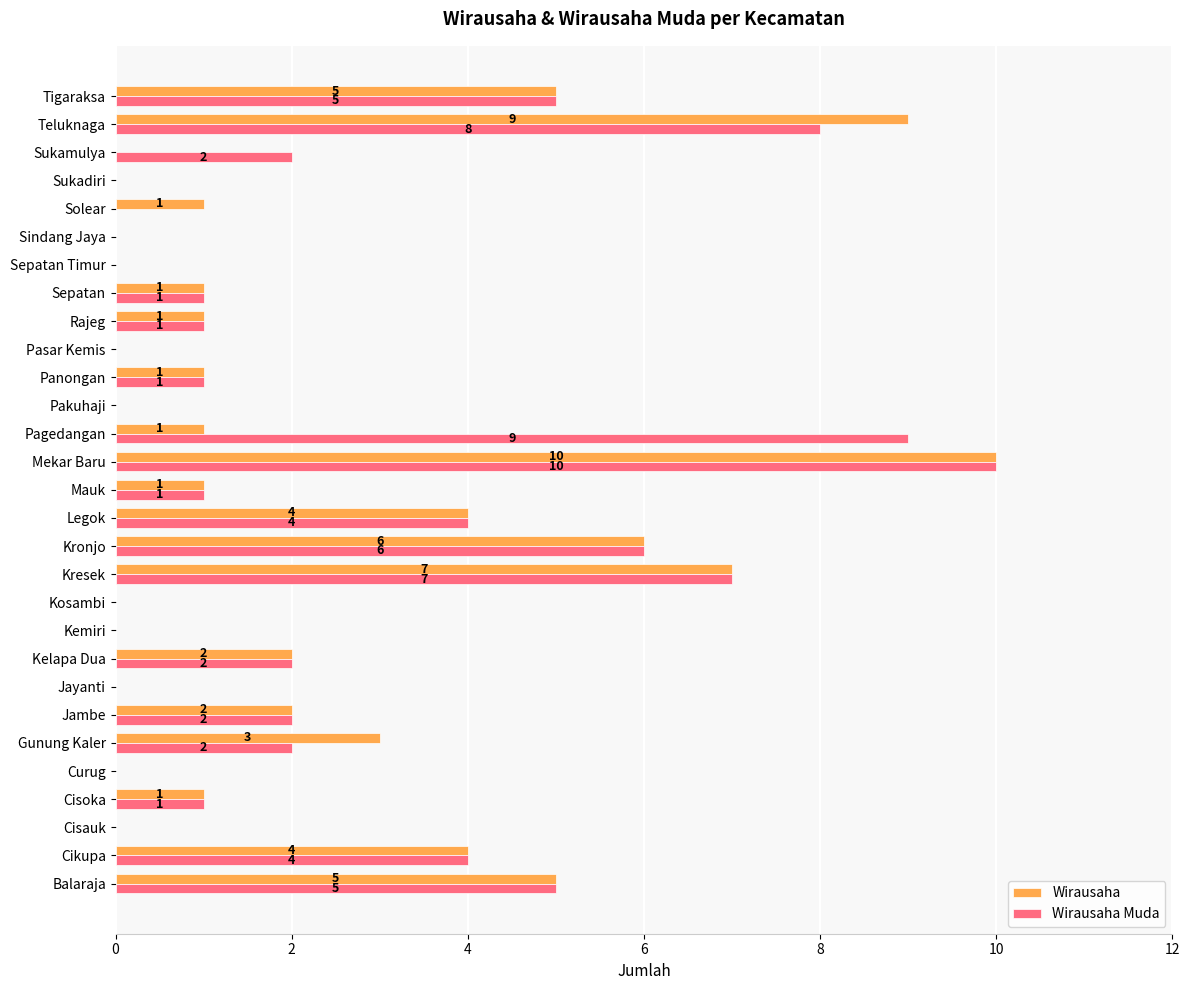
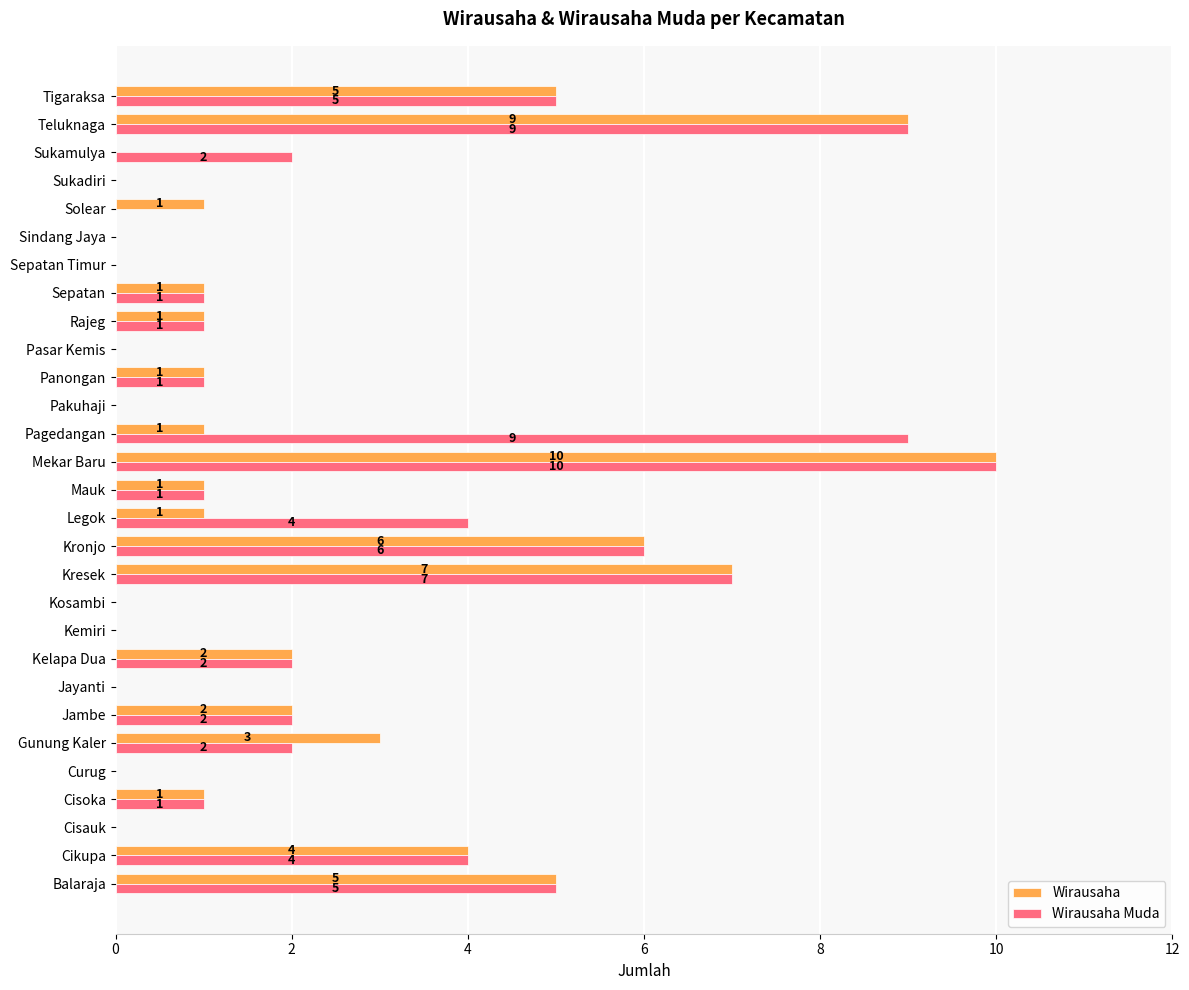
  {
    "Wirausaha": {
      "Teluknaga": 9,
      "Solear": 1,
      "Pagedangan": 1,
-     "Legok": 4,
+     "Legok": 1,
      "Gunung Kaler": 3
    },
    "Wirausaha Muda": {
-     "Teluknaga": 8,
+     "Teluknaga": 9,
      "Sukamulya": 2,
      "Pagedangan": 9,
      "Gunung Kaler": 2
    }
  }
